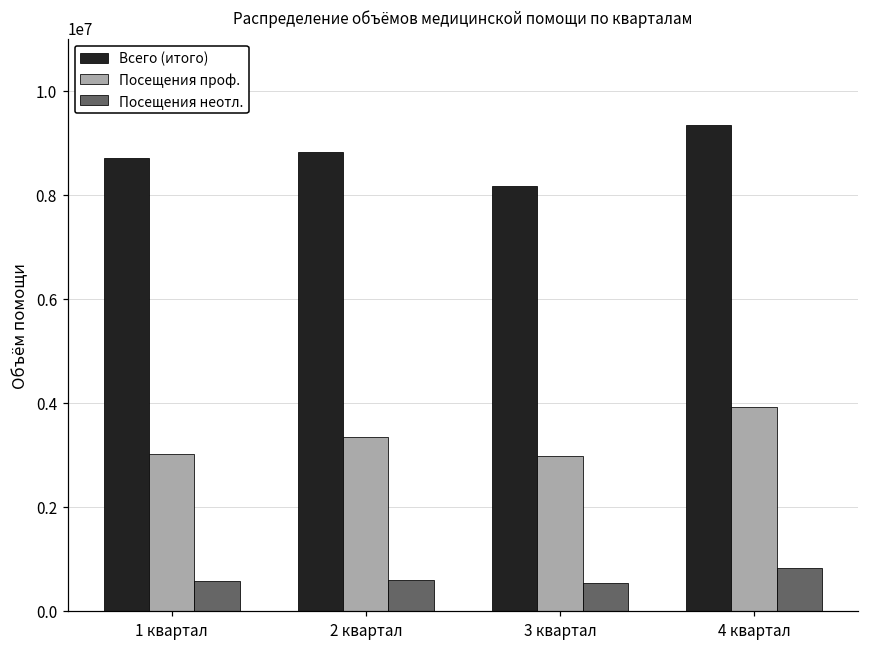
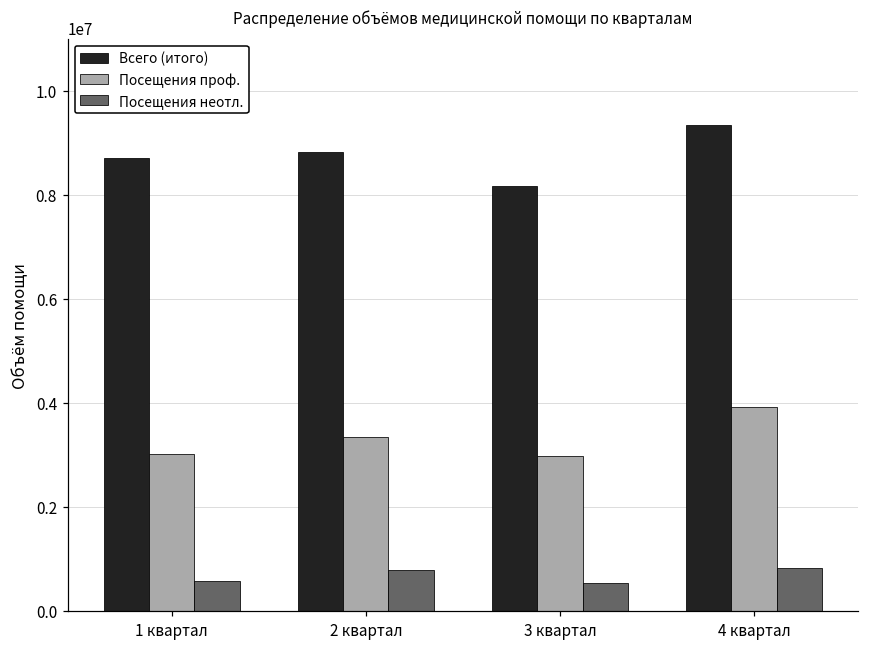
  {
    "Всего (итого)": {
      "1 квартал": 8700000,
      "2 квартал": 8800000,
      "3 квартал": 8200000,
      "4 квартал": 9300000
    },
    "Посещения проф.": {
      "1 квартал": 3000000,
      "2 квартал": 3300000,
      "3 квартал": 3000000,
      "4 квартал": 3900000
    },
    "Посещения неотл.": {
      "1 квартал": 600000,
-     "2 квартал": 600000,
+     "2 квартал": 800000,
      "3 квартал": 500000,
      "4 квартал": 800000
    }
  }
